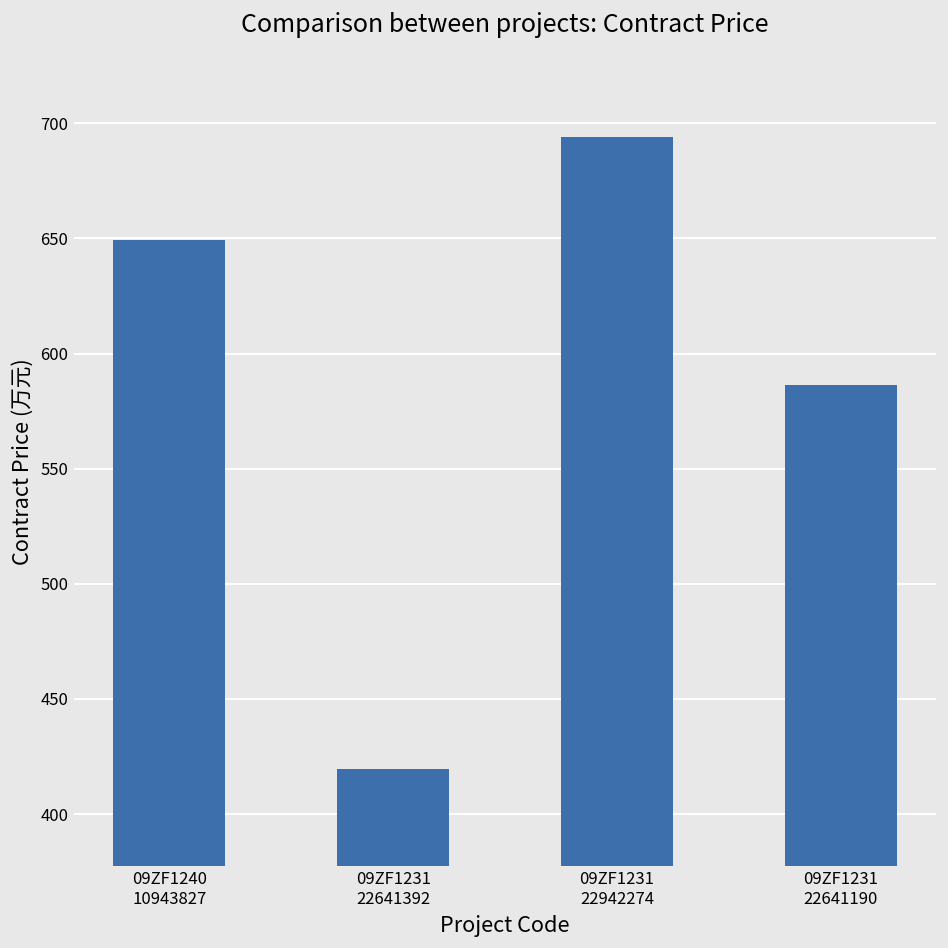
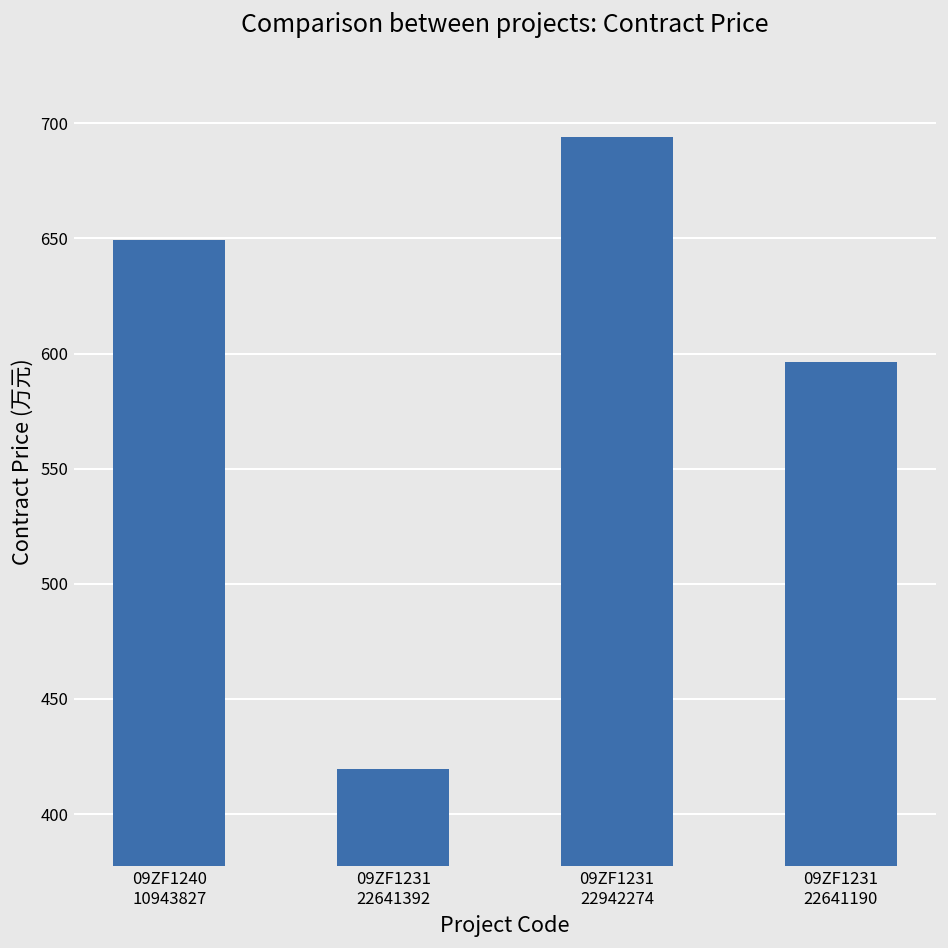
  {
    "09ZF1240 10943827": 649,
    "09ZF1231 22641392": 420,
    "09ZF1231 22942274": 694,
-   "09ZF1231 22641190": 586
+   "09ZF1231 22641190": 596
  }
